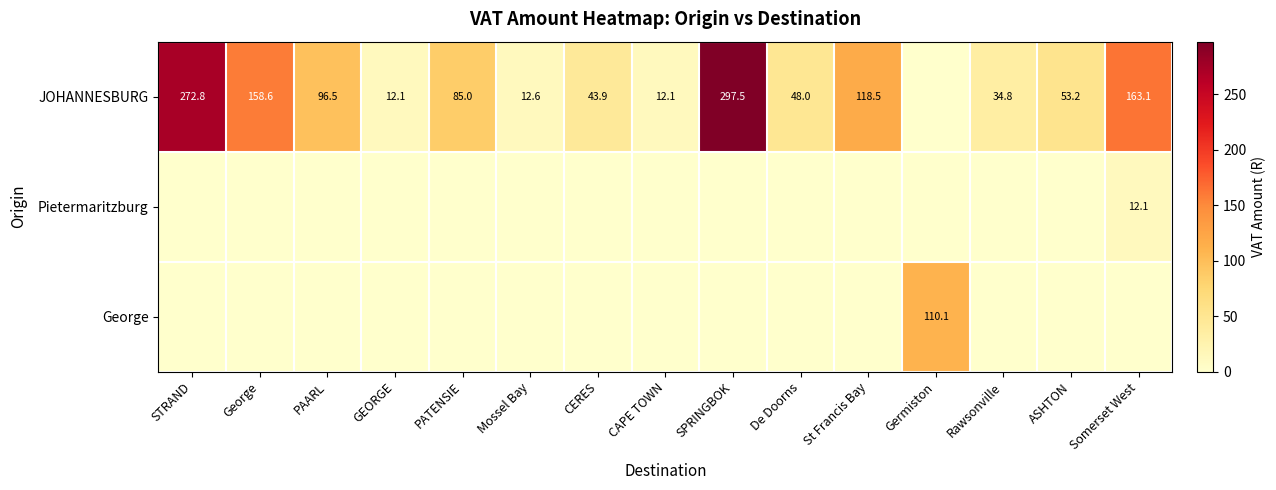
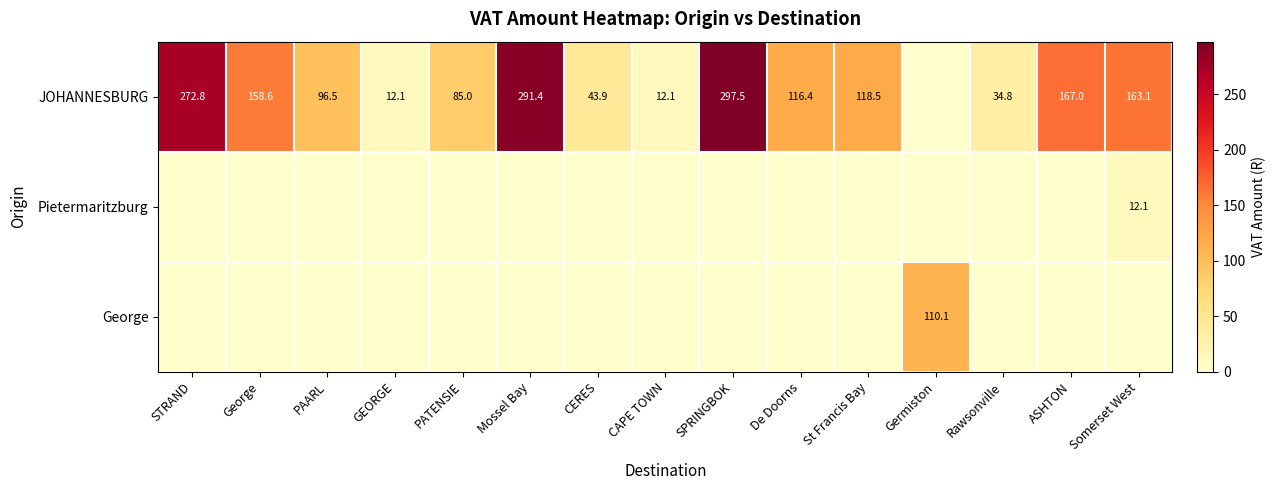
  {
    "JOHANNESBURG": {
      "STRAND": 272.8,
      "George": 158.6,
      "PAARL": 96.5,
      "GEORGE": 12.1,
      "PATENSIE": 85.0,
-     "Mossel Bay": 12.6,
+     "Mossel Bay": 291.4,
      "CERES": 43.9,
      "CAPE TOWN": 12.1,
      "SPRINGBOK": 297.5,
-     "De Doorns": 48.0,
+     "De Doorns": 116.4,
      "St Francis Bay": 118.5,
      "Rawsonville": 34.8,
-     "ASHTON": 53.2,
+     "ASHTON": 167.0,
      "Somerset West": 163.1
    },
    "Pietermaritzburg": {
      "Somerset West": 12.1
    },
    "George": {
      "Germiston": 110.1
    }
  }
